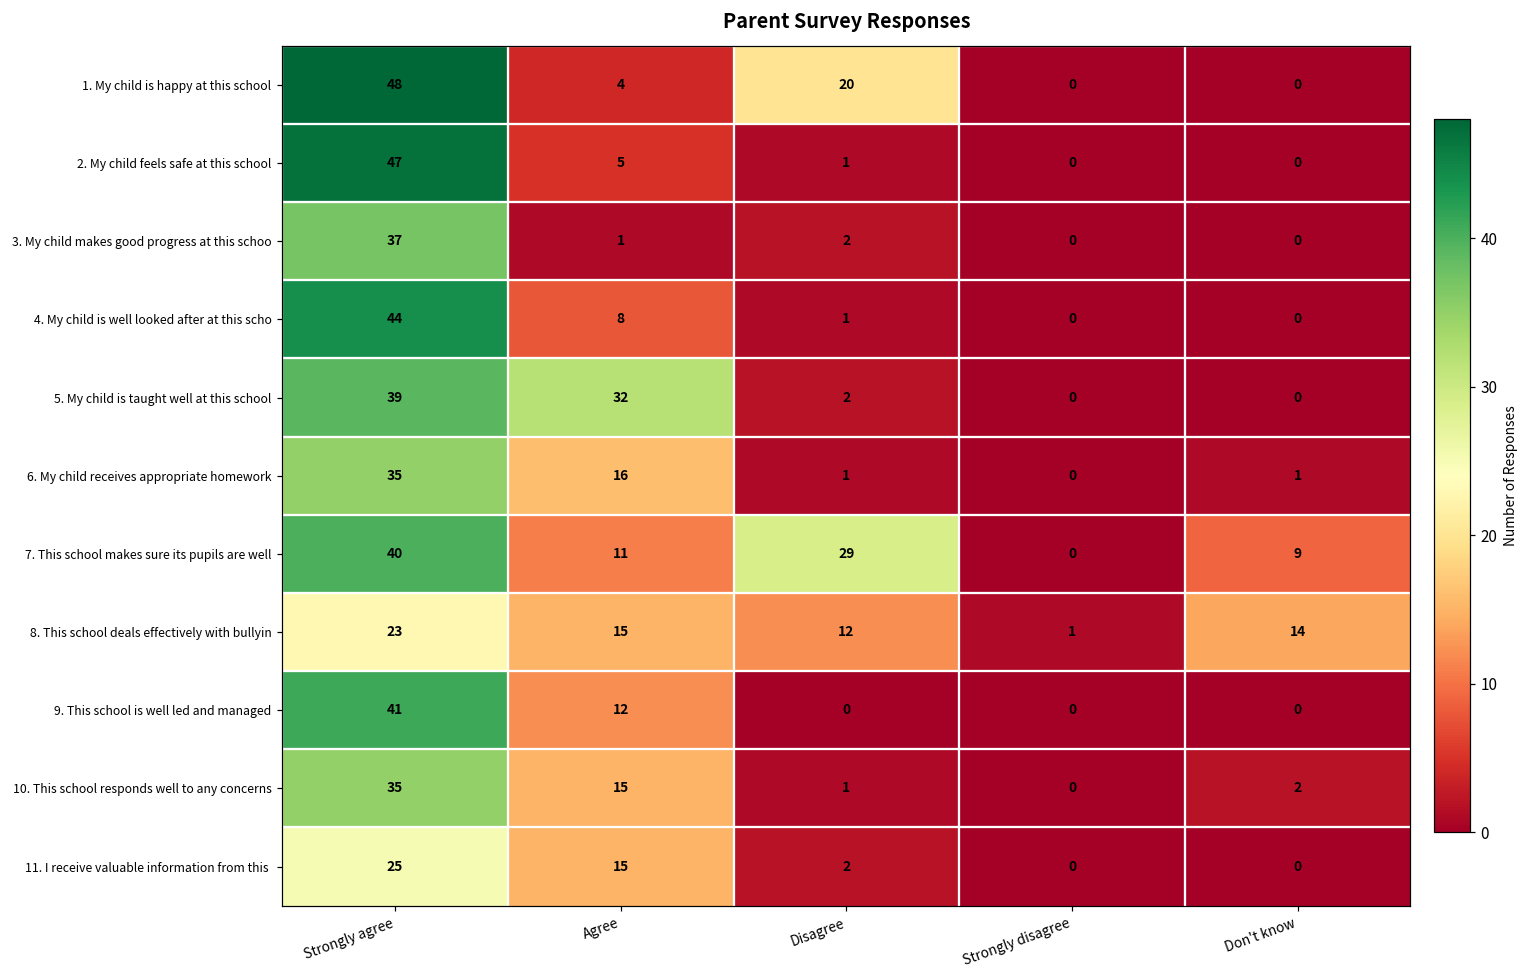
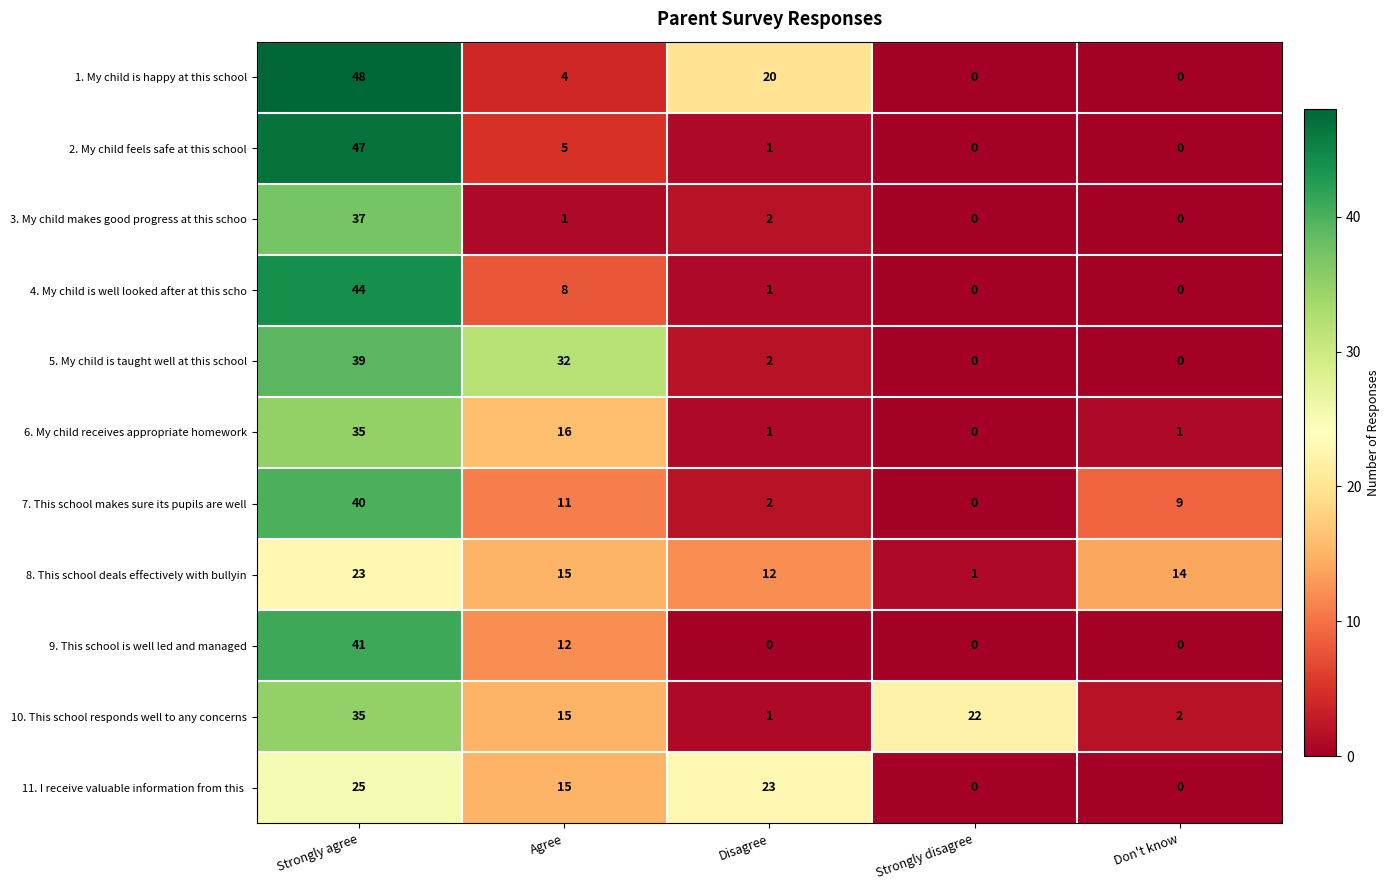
  {
    "1. My child is happy at this school": {
      "Strongly agree": 48,
      "Agree": 4,
      "Disagree": 20,
      "Strongly disagree": 0,
      "Don't know": 0
    },
    "2. My child feels safe at this school": {
      "Strongly agree": 47,
      "Agree": 5,
      "Disagree": 1,
      "Strongly disagree": 0,
      "Don't know": 0
    },
    "3. My child makes good progress at this schoo": {
      "Strongly agree": 37,
      "Agree": 1,
      "Disagree": 2,
      "Strongly disagree": 0,
      "Don't know": 0
    },
    "4. My child is well looked after at this scho": {
      "Strongly agree": 44,
      "Agree": 8,
      "Disagree": 1,
      "Strongly disagree": 0,
      "Don't know": 0
    },
    "5. My child is taught well at this school": {
      "Strongly agree": 39,
      "Agree": 32,
      "Disagree": 2,
      "Strongly disagree": 0,
      "Don't know": 0
    },
    "6. My child receives appropriate homework": {
      "Strongly agree": 35,
      "Agree": 16,
      "Disagree": 1,
      "Strongly disagree": 0,
      "Don't know": 1
    },
    "7. This school makes sure its pupils are well": {
      "Strongly agree": 40,
      "Agree": 11,
-     "Disagree": 29,
+     "Disagree": 2,
      "Strongly disagree": 0,
      "Don't know": 9
    },
    "8. This school deals effectively with bullyin": {
      "Strongly agree": 23,
      "Agree": 15,
      "Disagree": 12,
      "Strongly disagree": 1,
      "Don't know": 14
    },
    "9. This school is well led and managed": {
      "Strongly agree": 41,
      "Agree": 12,
      "Disagree": 0,
      "Strongly disagree": 0,
      "Don't know": 0
    },
    "10. This school responds well to any concerns": {
      "Strongly agree": 35,
      "Agree": 15,
      "Disagree": 1,
-     "Strongly disagree": 0,
+     "Strongly disagree": 22,
      "Don't know": 2
    },
    "11. I receive valuable information from this": {
      "Strongly agree": 25,
      "Agree": 15,
-     "Disagree": 2,
+     "Disagree": 23,
      "Strongly disagree": 0,
      "Don't know": 0
    }
  }
